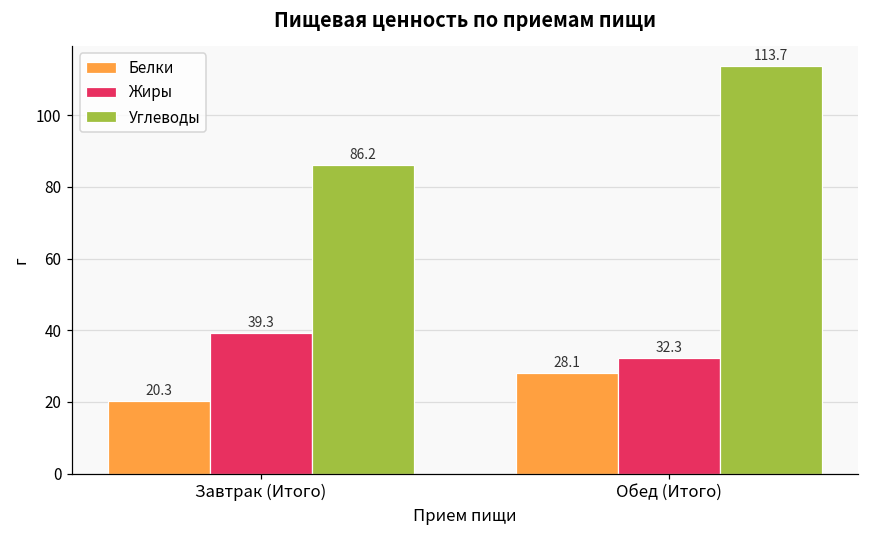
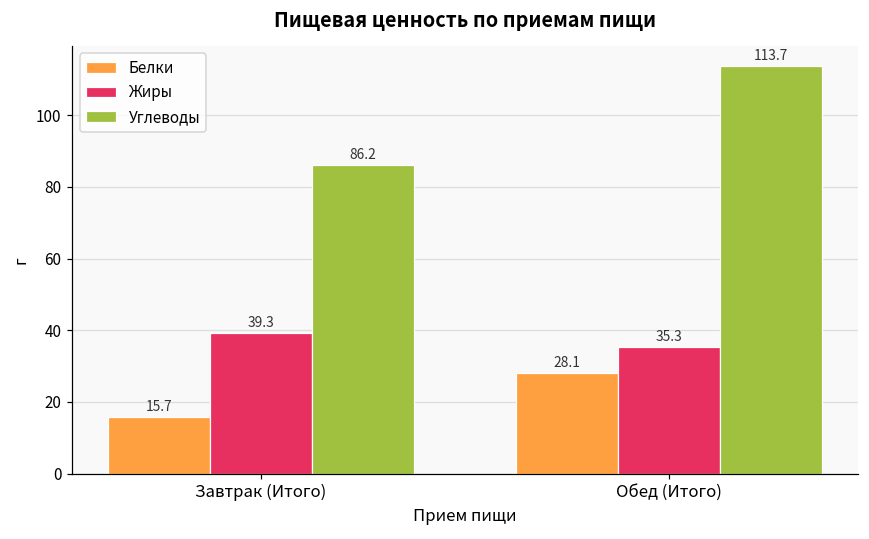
  {
    "Белки": {
-     "Завтрак (Итого)": 20.3,
+     "Завтрак (Итого)": 15.7,
      "Обед (Итого)": 28.1
    },
    "Жиры": {
      "Завтрак (Итого)": 39.3,
-     "Обед (Итого)": 32.3
+     "Обед (Итого)": 35.3
    },
    "Углеводы": {
      "Завтрак (Итого)": 86.2,
      "Обед (Итого)": 113.7
    }
  }
